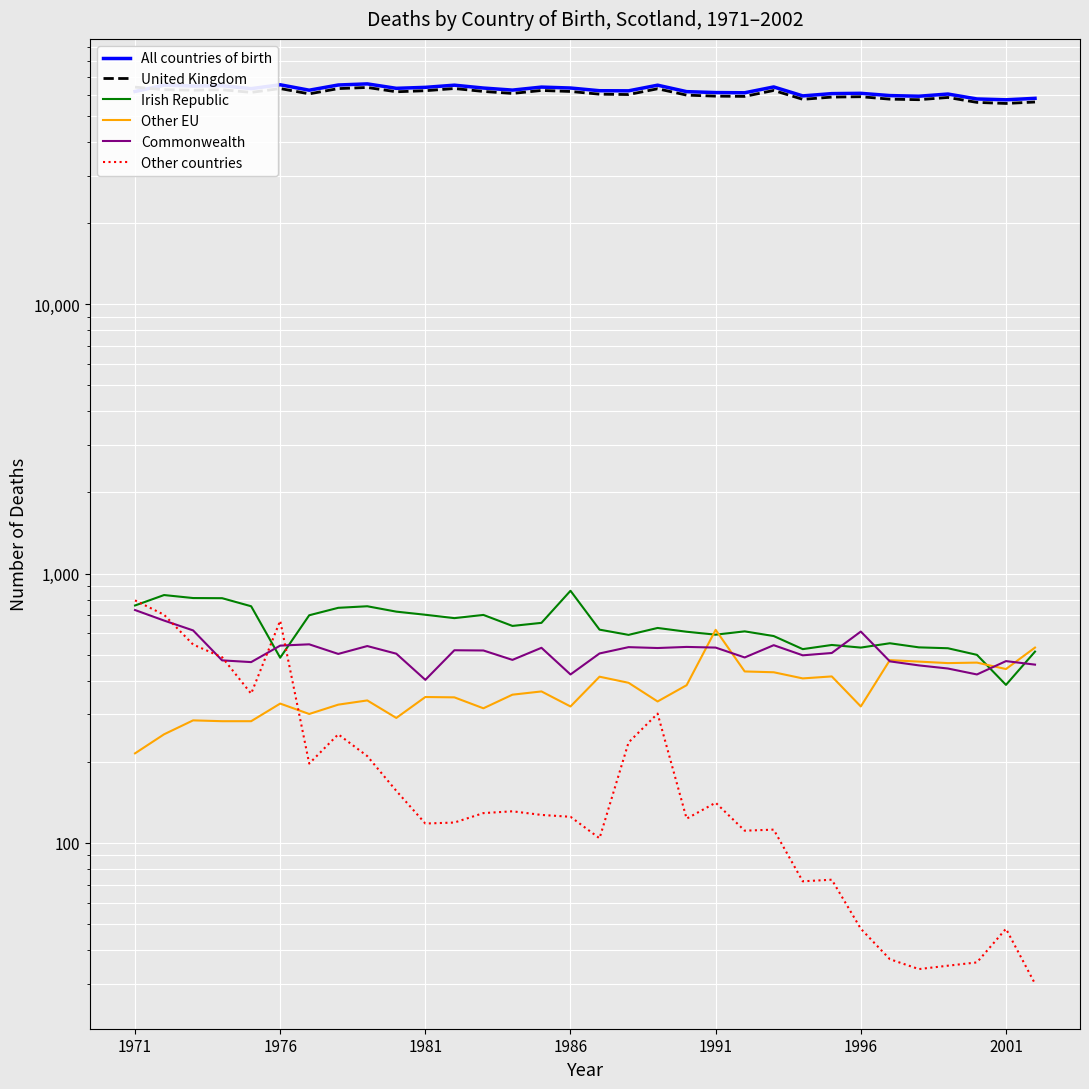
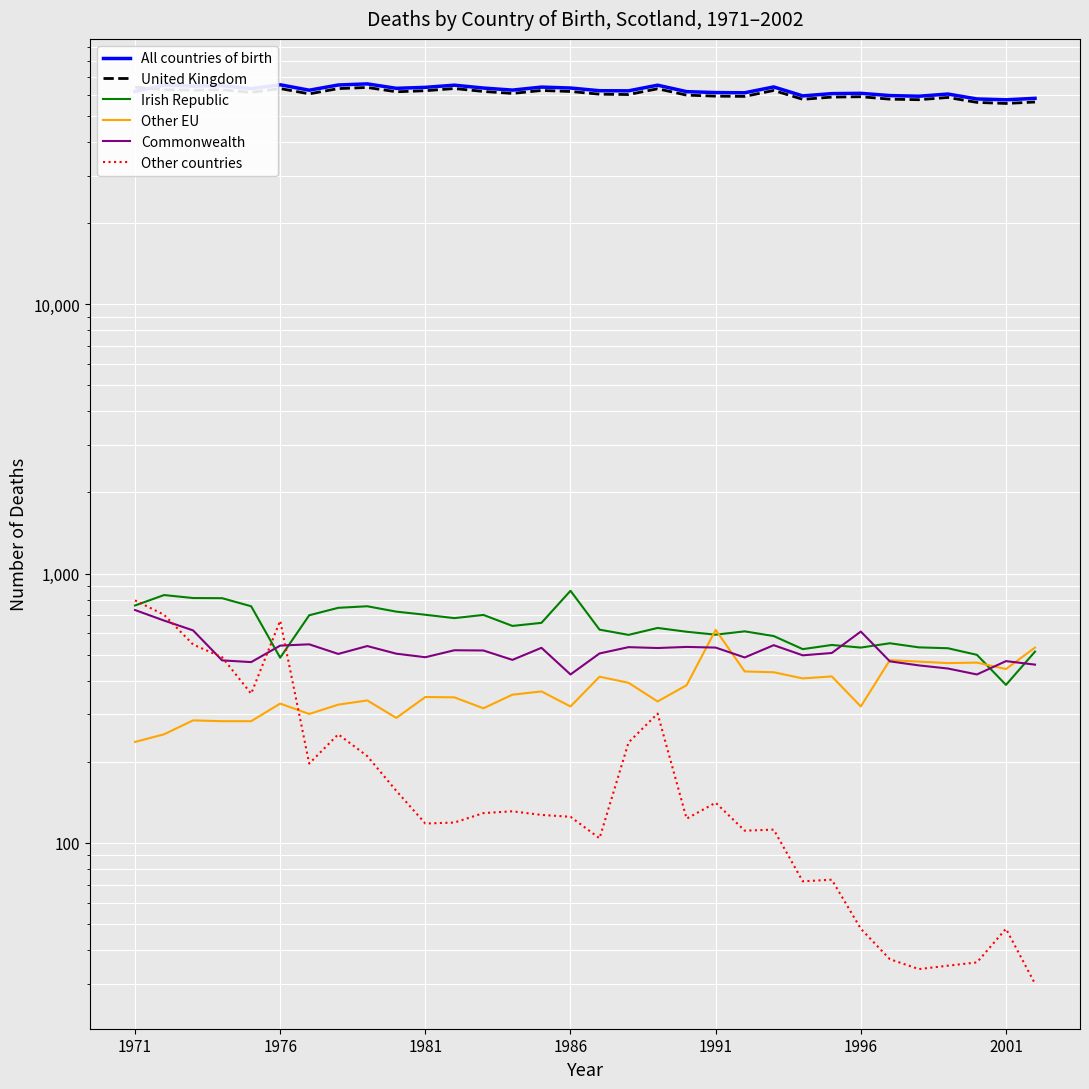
  {
    "All countries of birth": {
      "1976": "65,000",
      "1981": "64,000",
      "1986": "63,000",
      "1991": "61,000",
      "1996": "61,000",
      "2001": "57,000"
    },
    "United Kingdom": {
      "1976": "63,000",
      "1981": "62,000",
      "1986": "62,000",
      "1991": "59,000",
      "1996": "59,000",
      "2001": "56,000"
    },
    "Irish Republic": {
      "1971": "760",
      "1976": "490",
      "1981": "700",
      "1986": "860",
      "1991": "590",
      "1996": "530",
      "2001": "390"
    },
    "Other EU": {
-     "1971": "220",
+     "1971": "240",
      "1976": "330",
      "1981": "350",
      "1986": "320",
      "1991": "620",
      "1996": "320",
      "2001": "440"
    },
    "Commonwealth": {
      "1971": "730",
      "1976": "540",
-     "1981": "400",
+     "1981": "490",
      "1986": "420",
      "1991": "530",
      "1996": "610",
      "2001": "470"
    },
    "Other countries": {
      "1971": "800",
      "1976": "670",
      "1981": "120",
      "1986": "130",
      "1991": "140",
      "1996": "48",
      "2001": "48"
    }
  }
